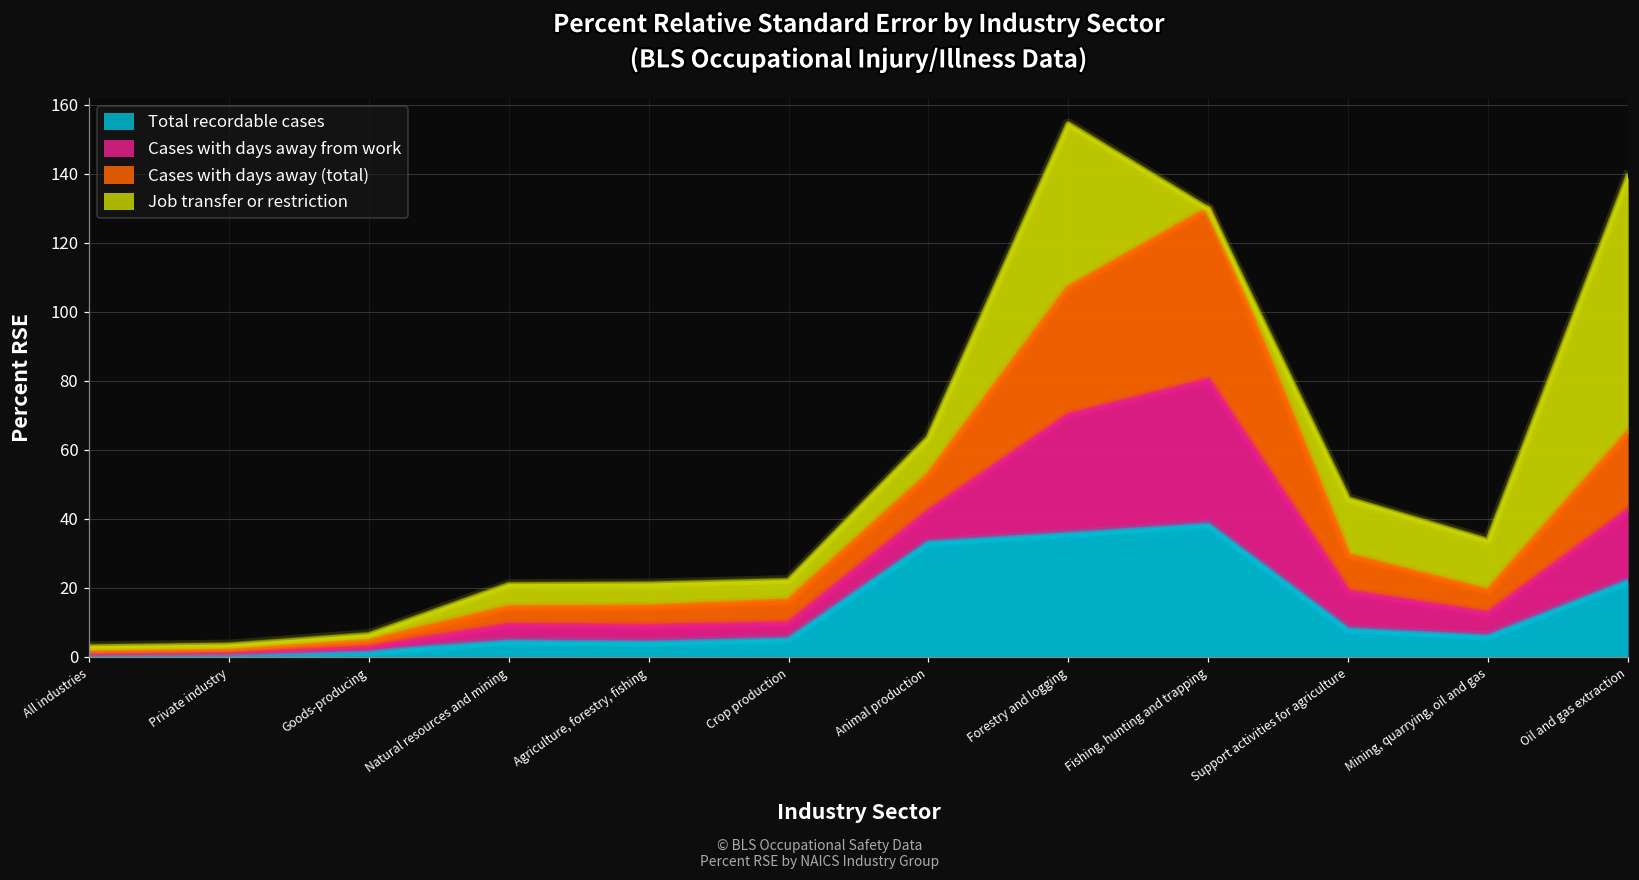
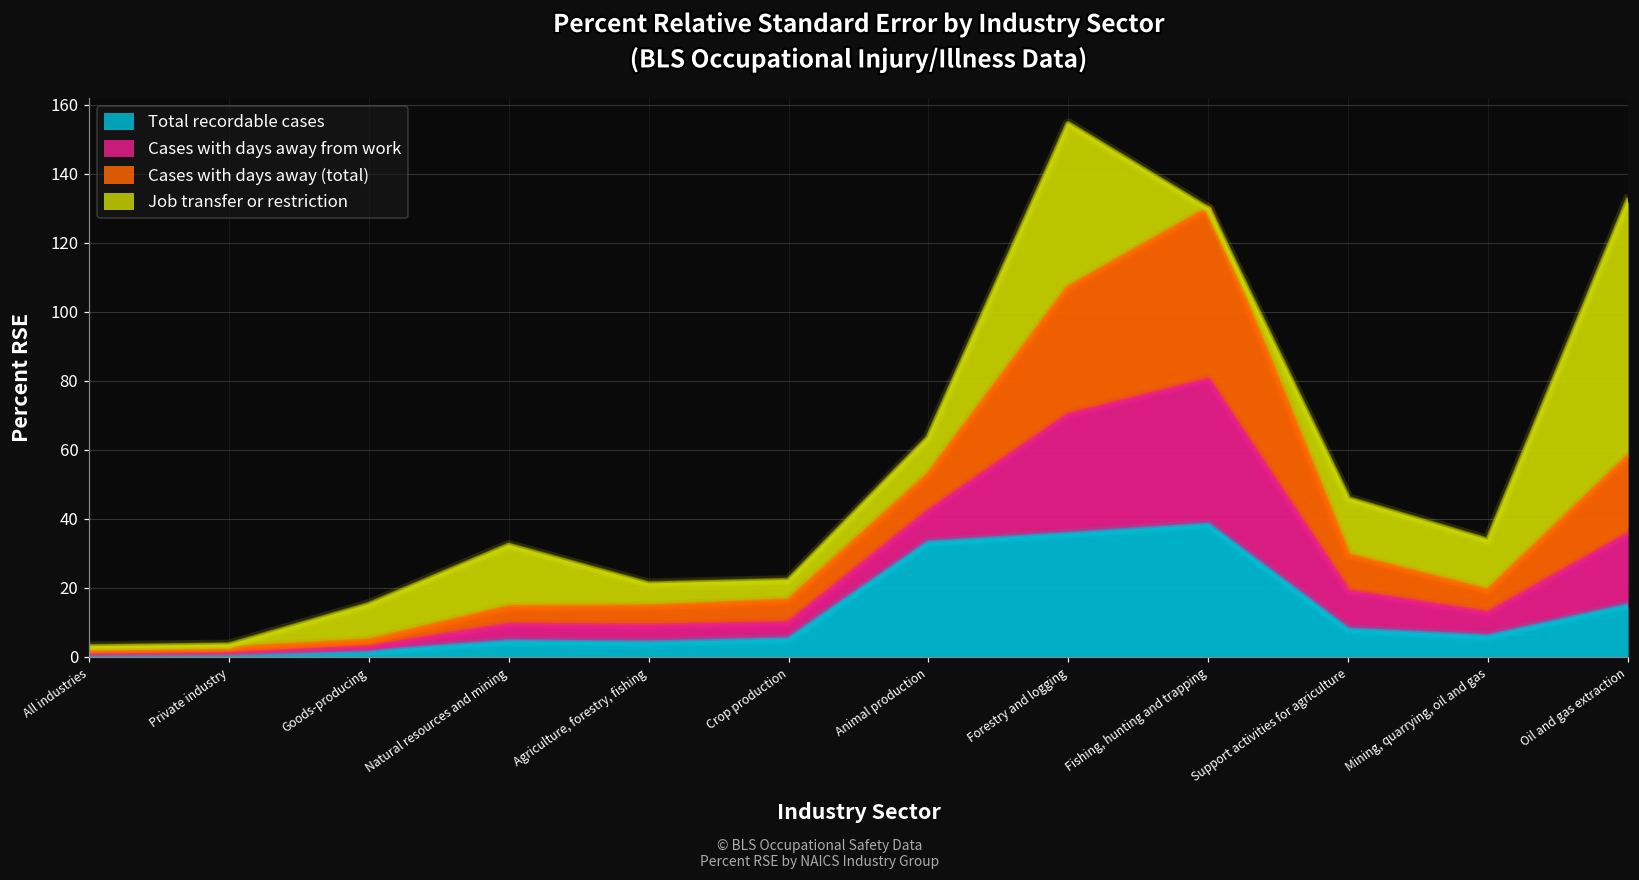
  {
    "Total recordable cases": {
      "Goods-producing": 1,
      "Natural resources and mining": 4,
      "Agriculture, forestry, fishing": 4,
      "Crop production": 5,
      "Animal production": 33,
      "Forestry and logging": 35,
      "Fishing, hunting and trapping": 38,
      "Support activities for agriculture": 8,
      "Mining, quarrying, oil and gas": 6,
-     "Oil and gas extraction": 22
+     "Oil and gas extraction": 15
    },
    "Cases with days away from work": {
      "Goods-producing": 1,
      "Natural resources and mining": 5,
      "Agriculture, forestry, fishing": 5,
      "Crop production": 5,
      "Animal production": 9,
      "Forestry and logging": 35,
      "Fishing, hunting and trapping": 42,
      "Support activities for agriculture": 11,
      "Mining, quarrying, oil and gas": 7,
      "Oil and gas extraction": 21
    },
    "Cases with days away (total)": {
      "Private industry": 1,
      "Goods-producing": 2,
      "Natural resources and mining": 5,
      "Agriculture, forestry, fishing": 6,
      "Crop production": 7,
      "Animal production": 11,
      "Forestry and logging": 37,
      "Support activities for agriculture": 11,
      "Mining, quarrying, oil and gas": 7,
      "Oil and gas extraction": 23
    },
    "Job transfer or restriction": {
      "All industries": 1,
      "Private industry": 1,
-     "Goods-producing": 2,
-     "Natural resources and mining": 7,
+     "Goods-producing": 11,
+     "Natural resources and mining": 18,
      "Agriculture, forestry, fishing": 7,
      "Crop production": 6,
      "Animal production": 11,
      "Forestry and logging": 48,
      "Support activities for agriculture": 16,
      "Mining, quarrying, oil and gas": 15,
      "Oil and gas extraction": 74
    }
  }
